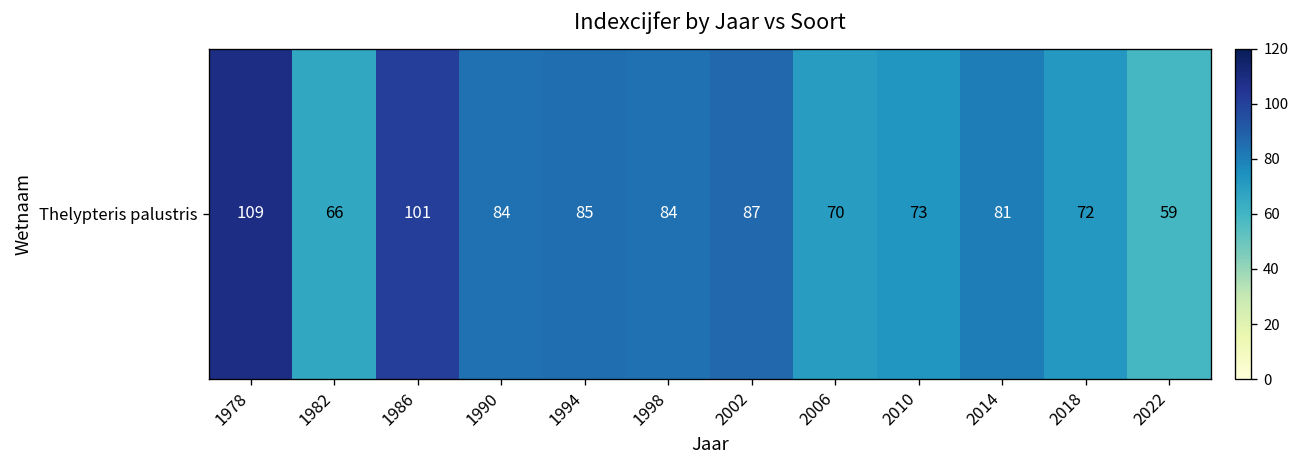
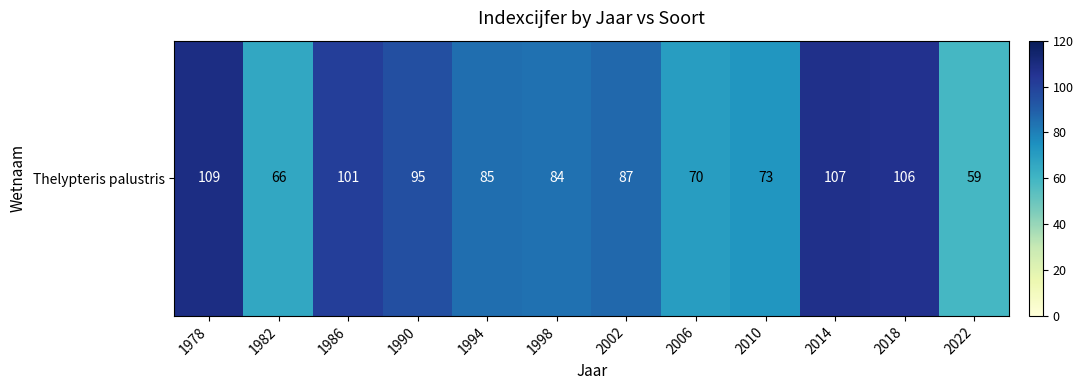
  {
    "Thelypteris palustris": {
      "1978": 109,
      "1982": 66,
      "1986": 101,
-     "1990": 84,
+     "1990": 95,
      "1994": 85,
      "1998": 84,
      "2002": 87,
      "2006": 70,
      "2010": 73,
-     "2014": 81,
-     "2018": 72,
+     "2014": 107,
+     "2018": 106,
      "2022": 59
    }
  }
